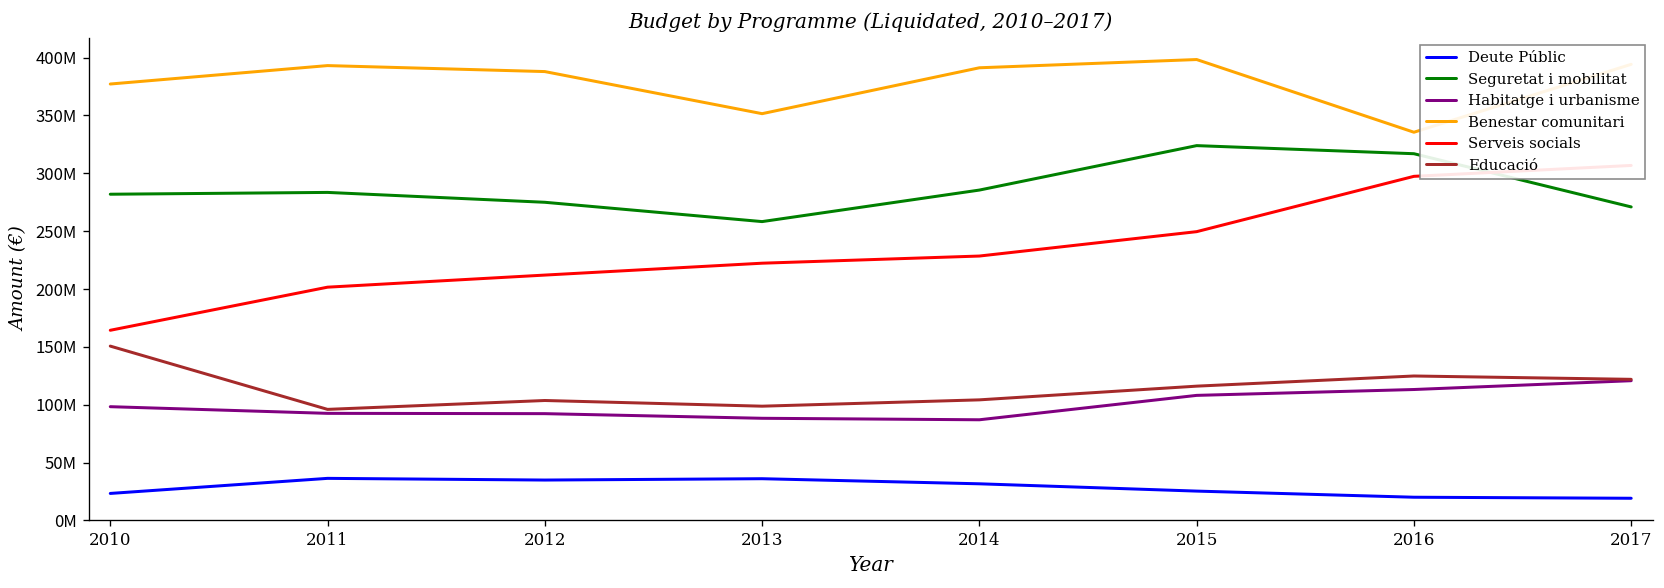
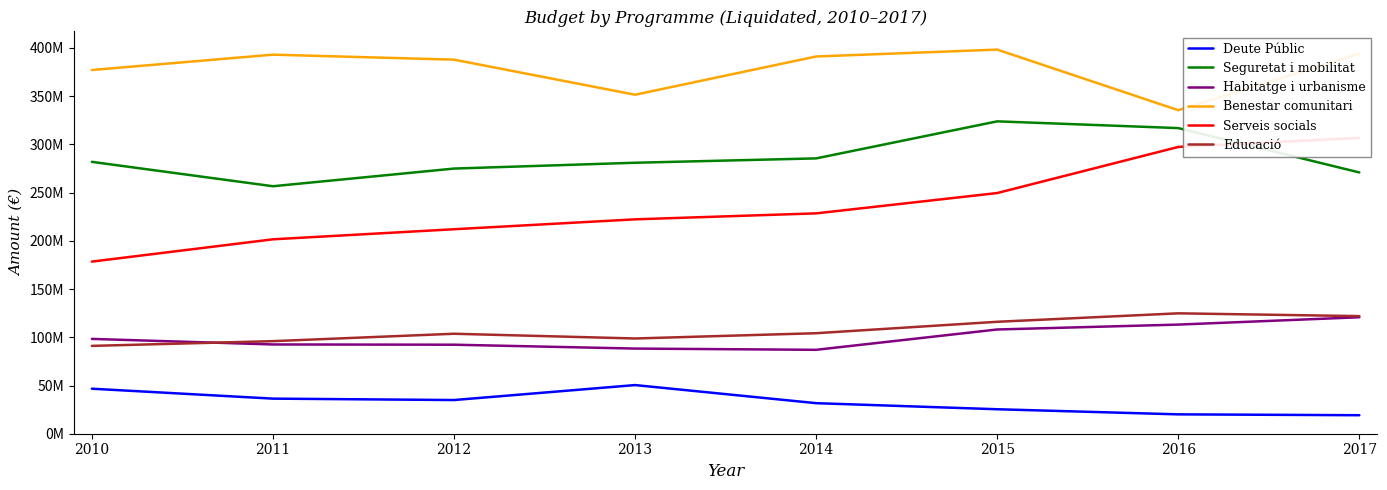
  {
    "Deute Públic": {
-     "2010": 20000000,
+     "2010": 50000000,
      "2011": 40000000,
      "2012": 30000000,
-     "2013": 40000000,
+     "2013": 50000000,
      "2014": 30000000,
      "2015": 30000000,
      "2016": 20000000,
      "2017": 20000000
    },
    "Seguretat i mobilitat": {
      "2010": 280000000,
-     "2011": 280000000,
+     "2011": 260000000,
      "2012": 270000000,
-     "2013": 260000000,
+     "2013": 280000000,
      "2014": 290000000,
      "2015": 320000000,
      "2016": 320000000,
      "2017": 270000000
    },
    "Habitatge i urbanisme": {
      "2010": 100000000,
      "2011": 90000000,
      "2012": 90000000,
      "2013": 90000000,
      "2014": 90000000,
      "2015": 110000000,
      "2016": 110000000
    },
    "Benestar comunitari": {
      "2010": 380000000,
      "2011": 390000000,
      "2012": 390000000,
      "2013": 350000000,
      "2014": 390000000,
      "2015": 400000000,
      "2016": 340000000
    },
    "Serveis socials": {
-     "2010": 160000000,
+     "2010": 180000000,
      "2011": 200000000,
      "2012": 210000000,
      "2013": 220000000,
      "2014": 230000000,
      "2015": 250000000,
      "2016": 300000000
    },
    "Educació": {
-     "2010": 150000000,
+     "2010": 90000000,
      "2011": 100000000,
      "2012": 100000000,
      "2013": 100000000,
      "2014": 100000000,
      "2015": 120000000,
      "2016": 120000000
    }
  }
